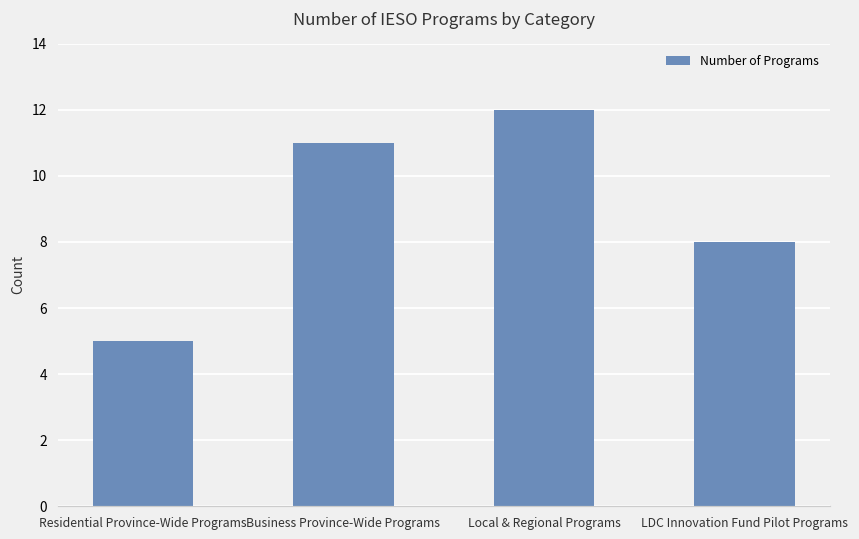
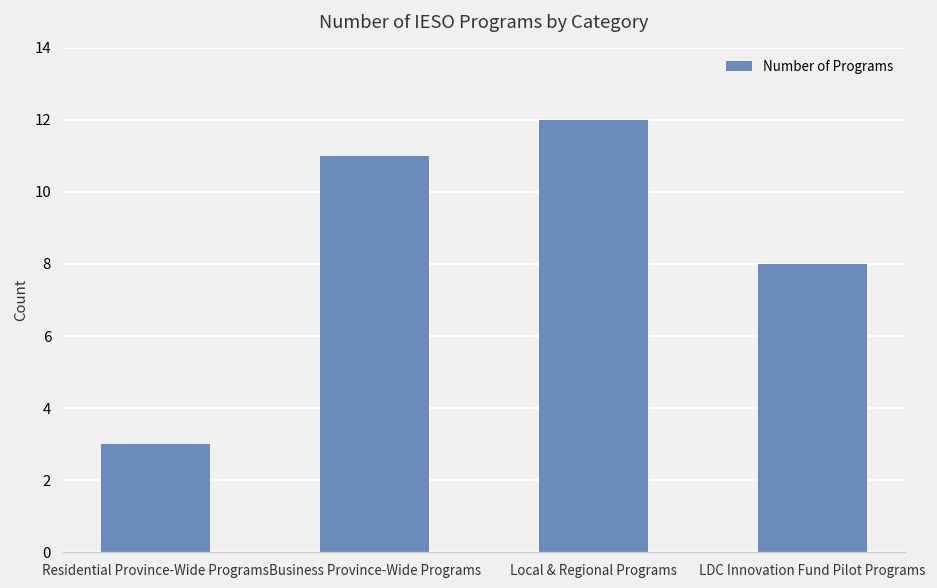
  {
-   "Residential Province-Wide Programs": 5,
+   "Residential Province-Wide Programs": 3,
    "Business Province-Wide Programs": 11,
    "Local & Regional Programs": 12,
    "LDC Innovation Fund Pilot Programs": 8
  }
